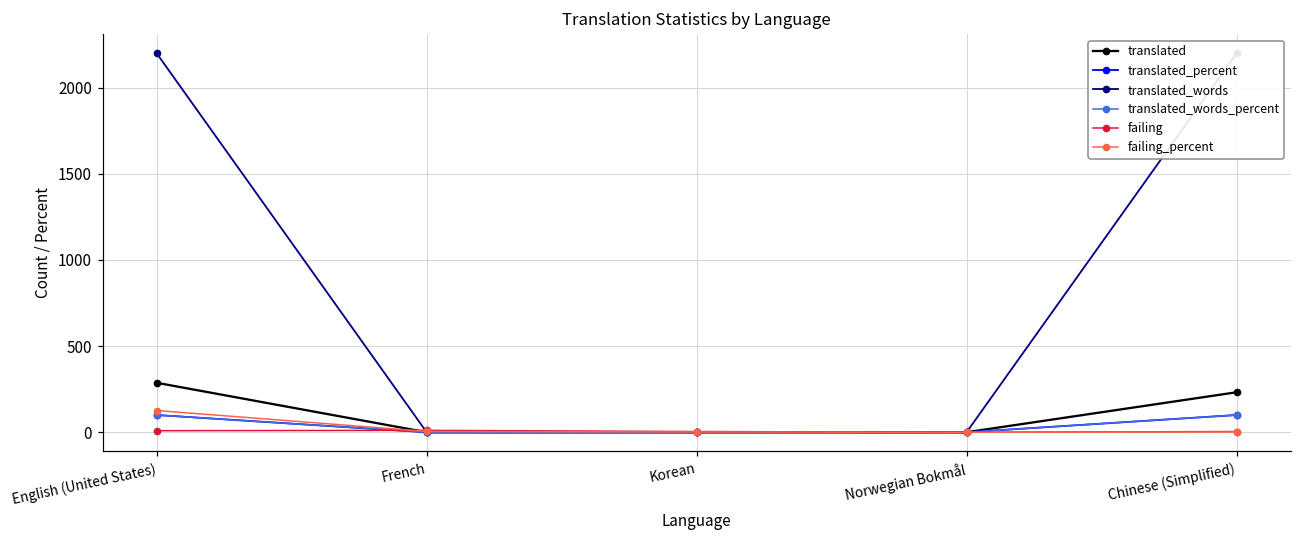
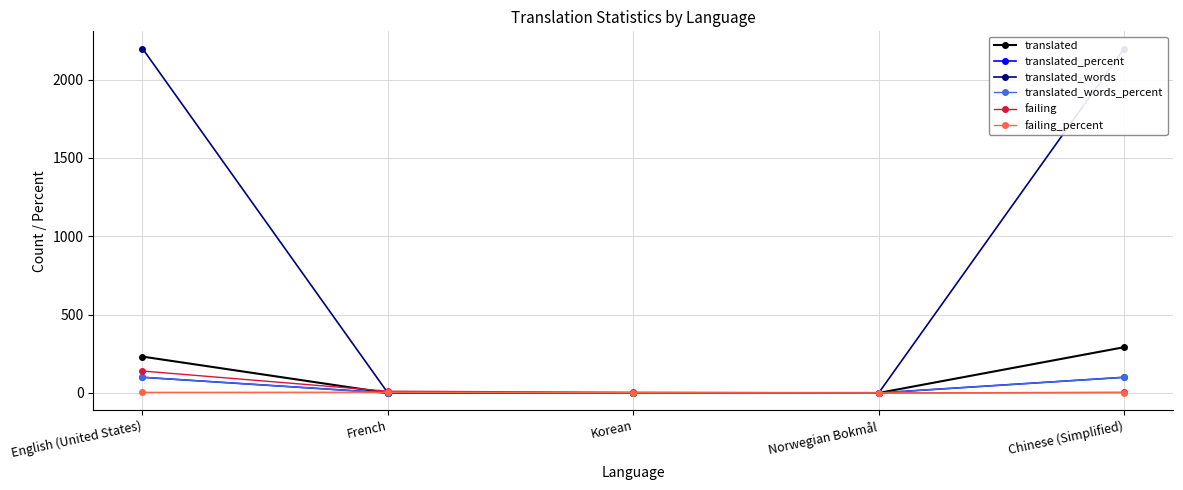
  {
    "translated": {
-     "English (United States)": 290,
-     "Chinese (Simplified)": 230
+     "English (United States)": 230,
+     "Chinese (Simplified)": 290
    },
    "translated_words_percent": {
      "English (United States)": 100,
      "Chinese (Simplified)": 100
    },
    "translated_words": {
      "English (United States)": 2200
    },
    "failing": {
-     "English (United States)": 10
+     "English (United States)": 140
    },
    "failing_percent": {
-     "English (United States)": 130
+     "English (United States)": 0
    }
  }
